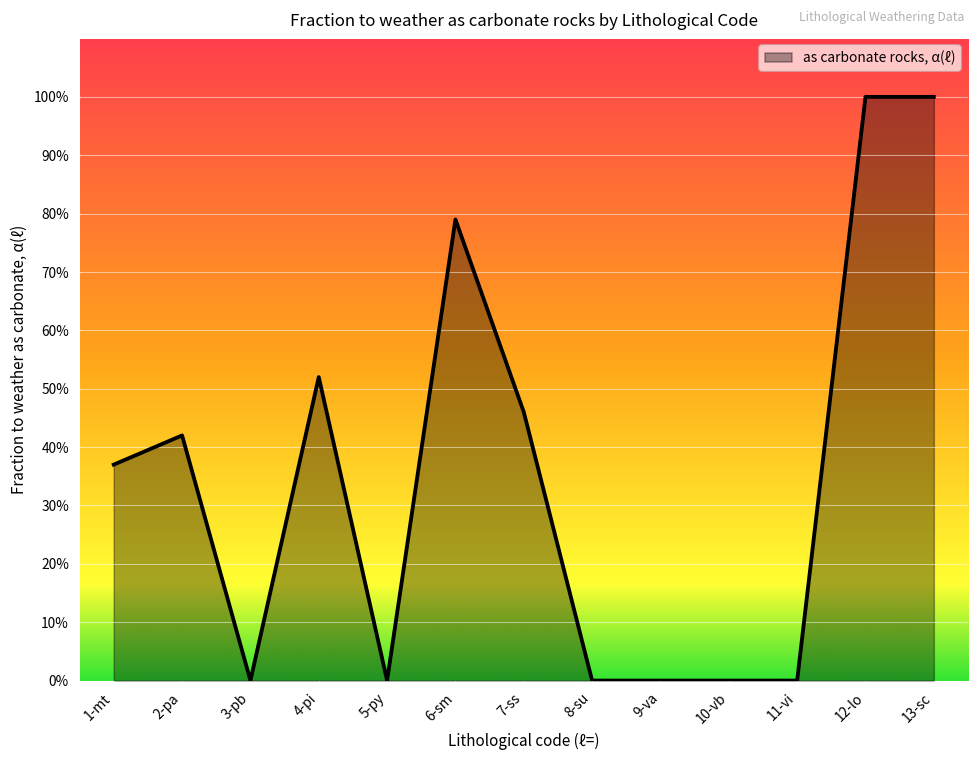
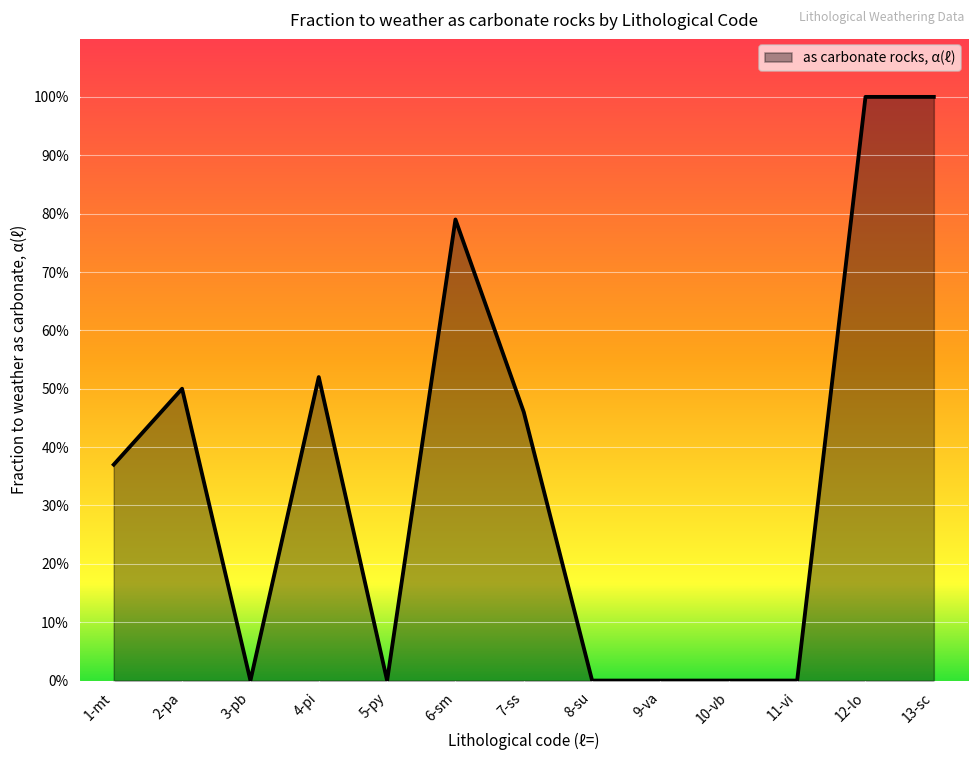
  {
    "1-mt": "37%",
-   "2-pa": "42%",
+   "2-pa": "50%",
    "3-pb": "0%",
    "4-pi": "52%",
    "5-py": "0%",
    "6-sm": "79%",
    "7-ss": "46%",
    "8-su": "0%",
    "9-va": "0%",
    "10-vb": "0%",
    "11-vi": "0%",
    "12-lo": "100%",
    "13-sc": "100%"
  }
